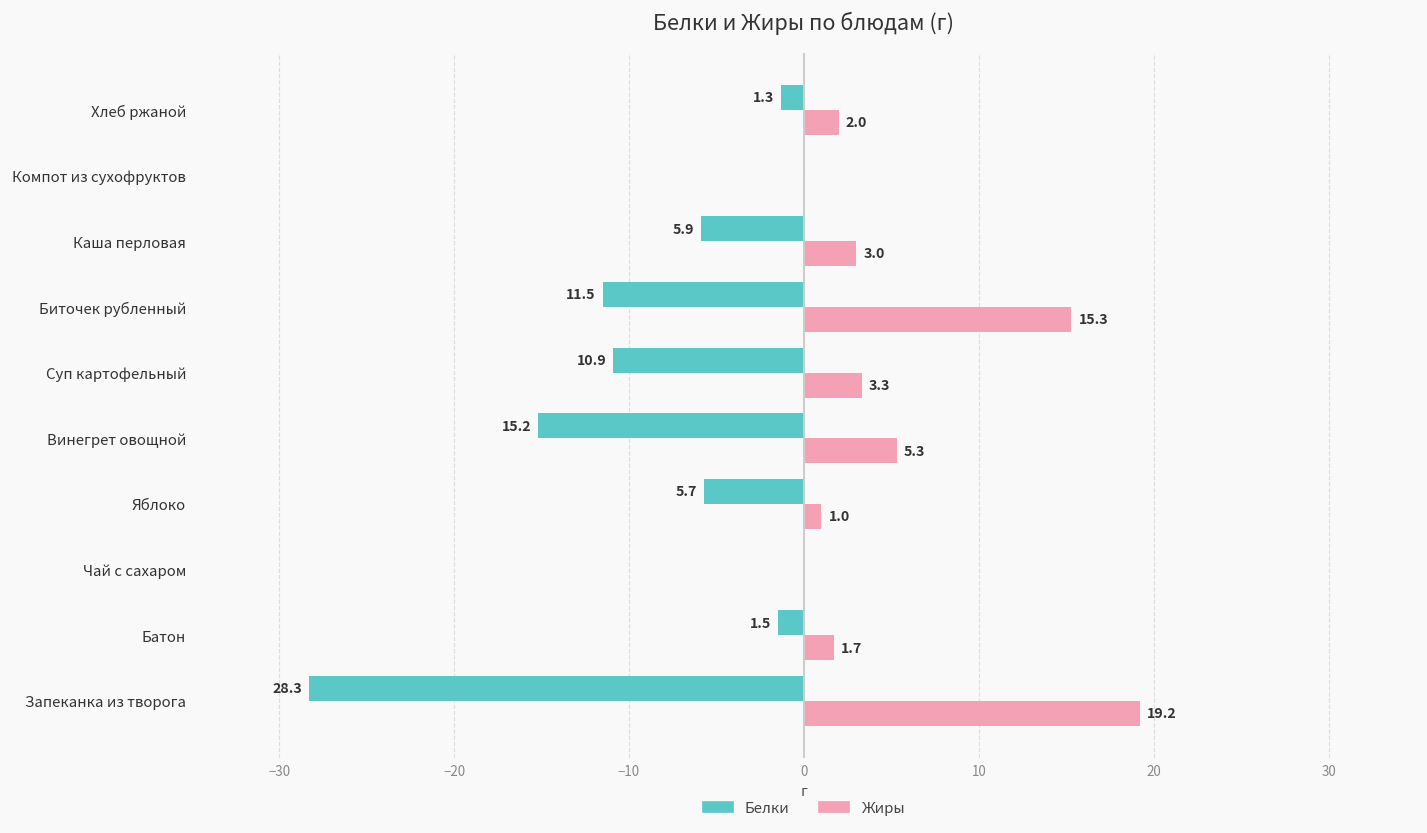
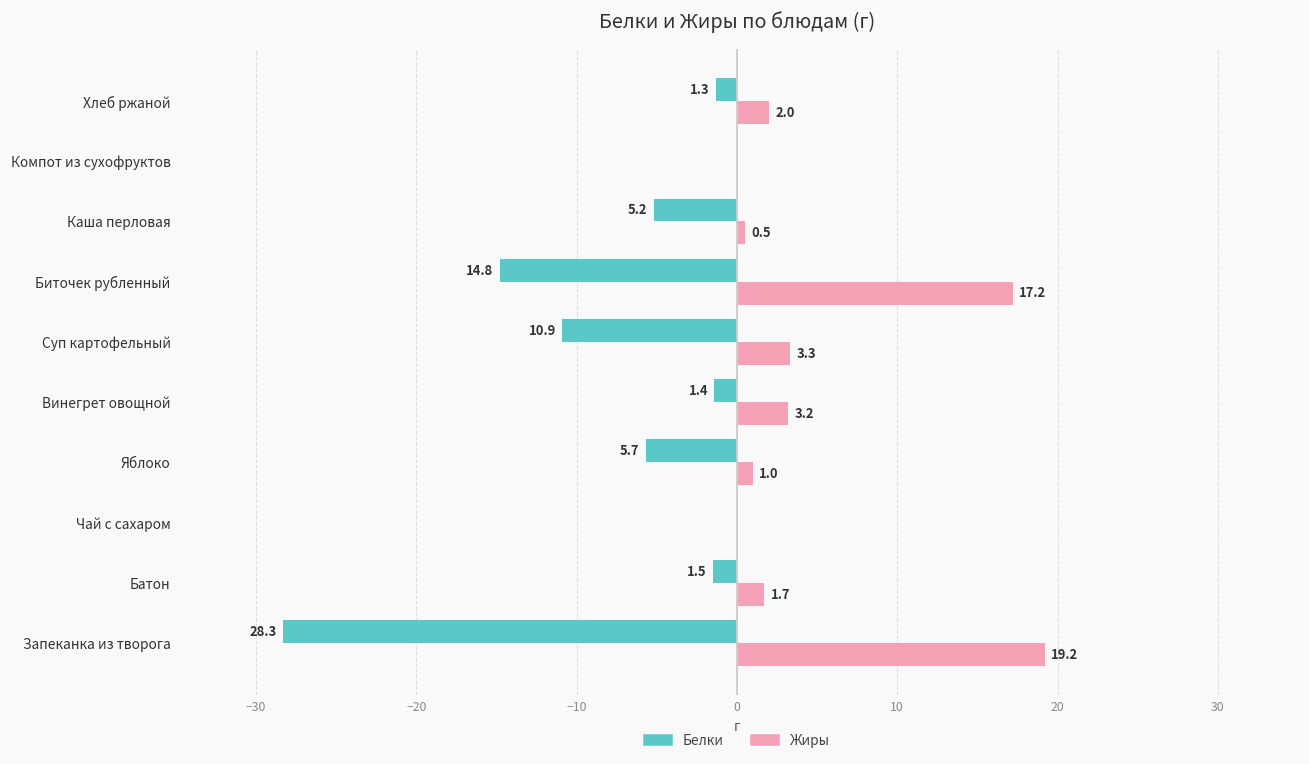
  {
    "Белки": {
-     "Каша перловая": 5.9,
-     "Биточек рубленный": 11.5,
-     "Винегрет овощной": 15.2
+     "Каша перловая": 5.2,
+     "Биточек рубленный": 14.8,
+     "Винегрет овощной": 1.4
    },
    "Жиры": {
      "Хлеб ржаной": 2.0,
-     "Каша перловая": 3.0,
-     "Биточек рубленный": 15.3,
+     "Каша перловая": 0.5,
+     "Биточек рубленный": 17.2,
      "Суп картофельный": 3.3,
-     "Винегрет овощной": 5.3,
+     "Винегрет овощной": 3.2,
      "Яблоко": 1.0,
      "Батон": 1.7,
      "Запеканка из творога": 19.2
    }
  }
